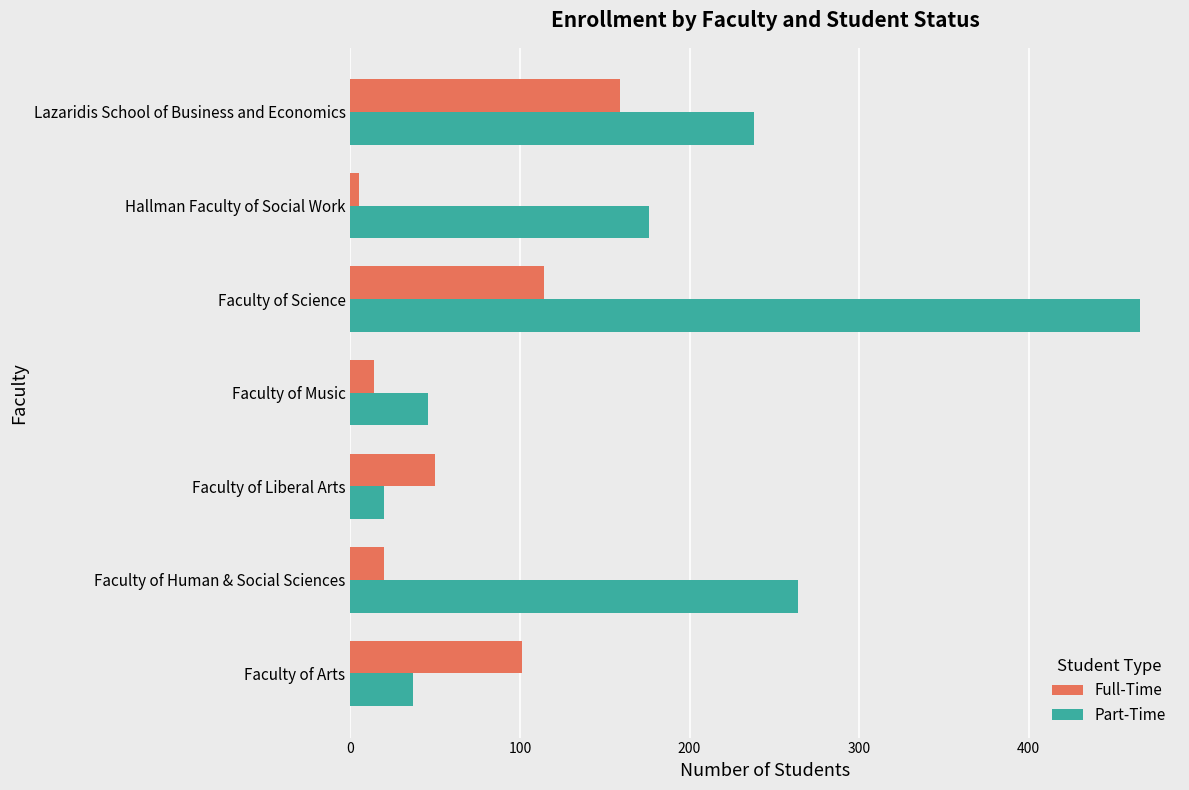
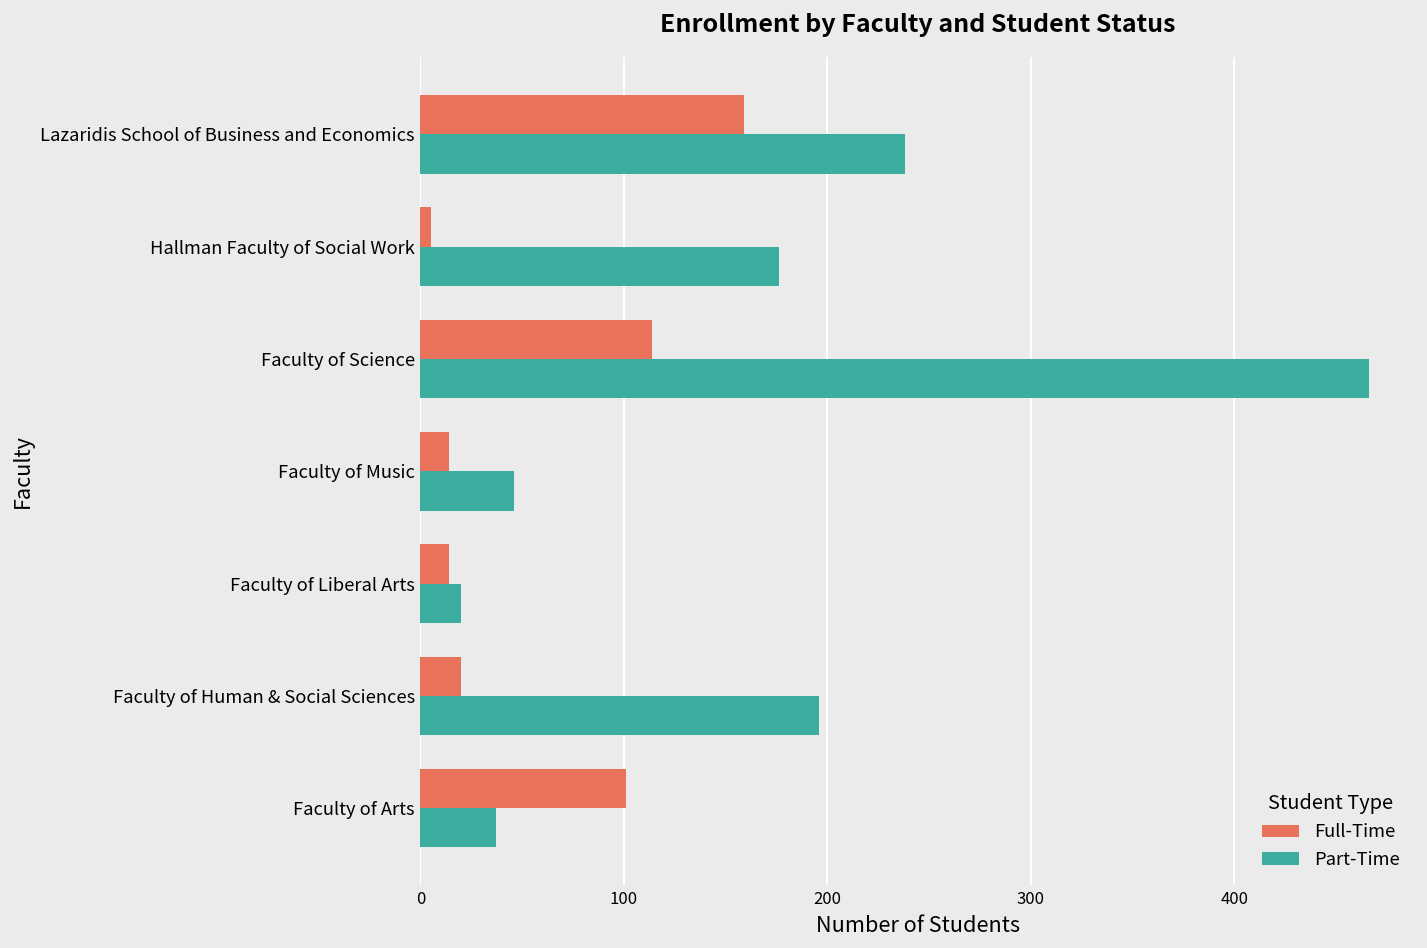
  {
    "Full-Time": {
      "Lazaridis School of Business and Economics": 159,
      "Hallman Faculty of Social Work": 5,
      "Faculty of Science": 114,
      "Faculty of Music": 14,
-     "Faculty of Liberal Arts": 50,
+     "Faculty of Liberal Arts": 14,
      "Faculty of Human & Social Sciences": 20,
      "Faculty of Arts": 101
    },
    "Part-Time": {
      "Lazaridis School of Business and Economics": 238,
      "Hallman Faculty of Social Work": 176,
      "Faculty of Science": 466,
      "Faculty of Music": 46,
      "Faculty of Liberal Arts": 20,
-     "Faculty of Human & Social Sciences": 264,
+     "Faculty of Human & Social Sciences": 196,
      "Faculty of Arts": 37
    }
  }
